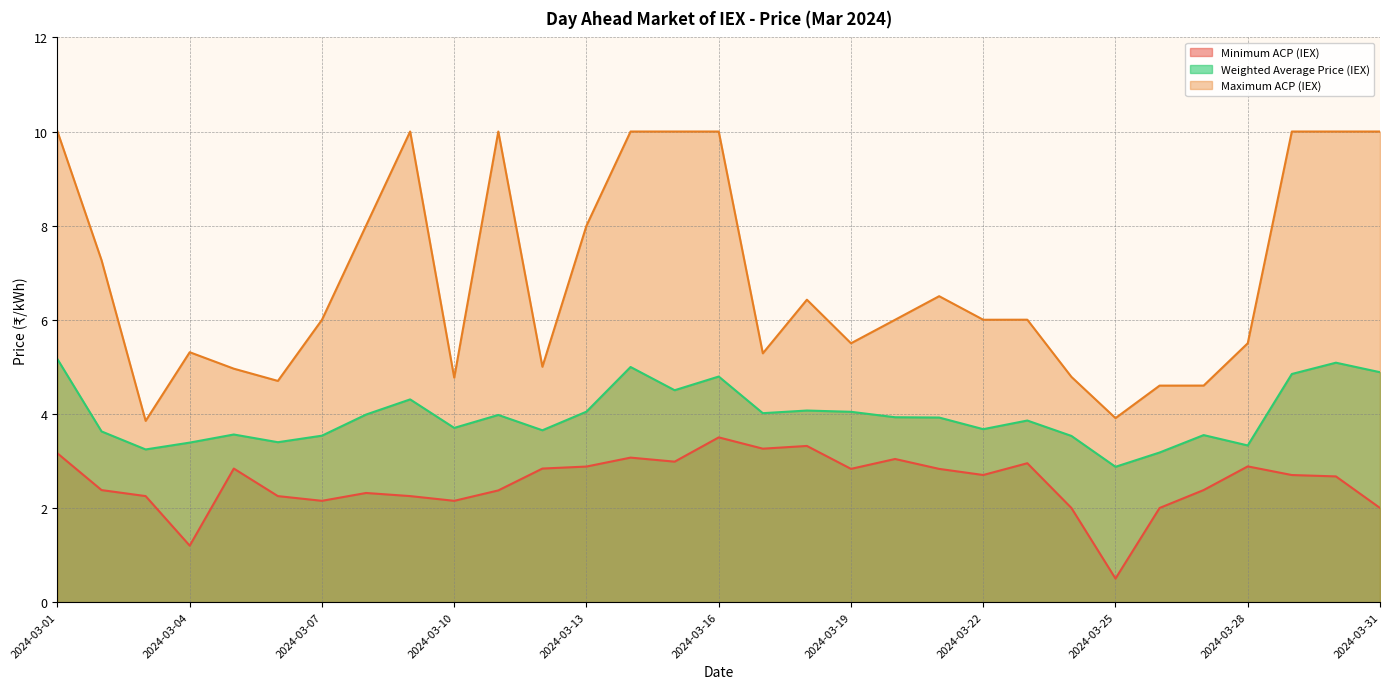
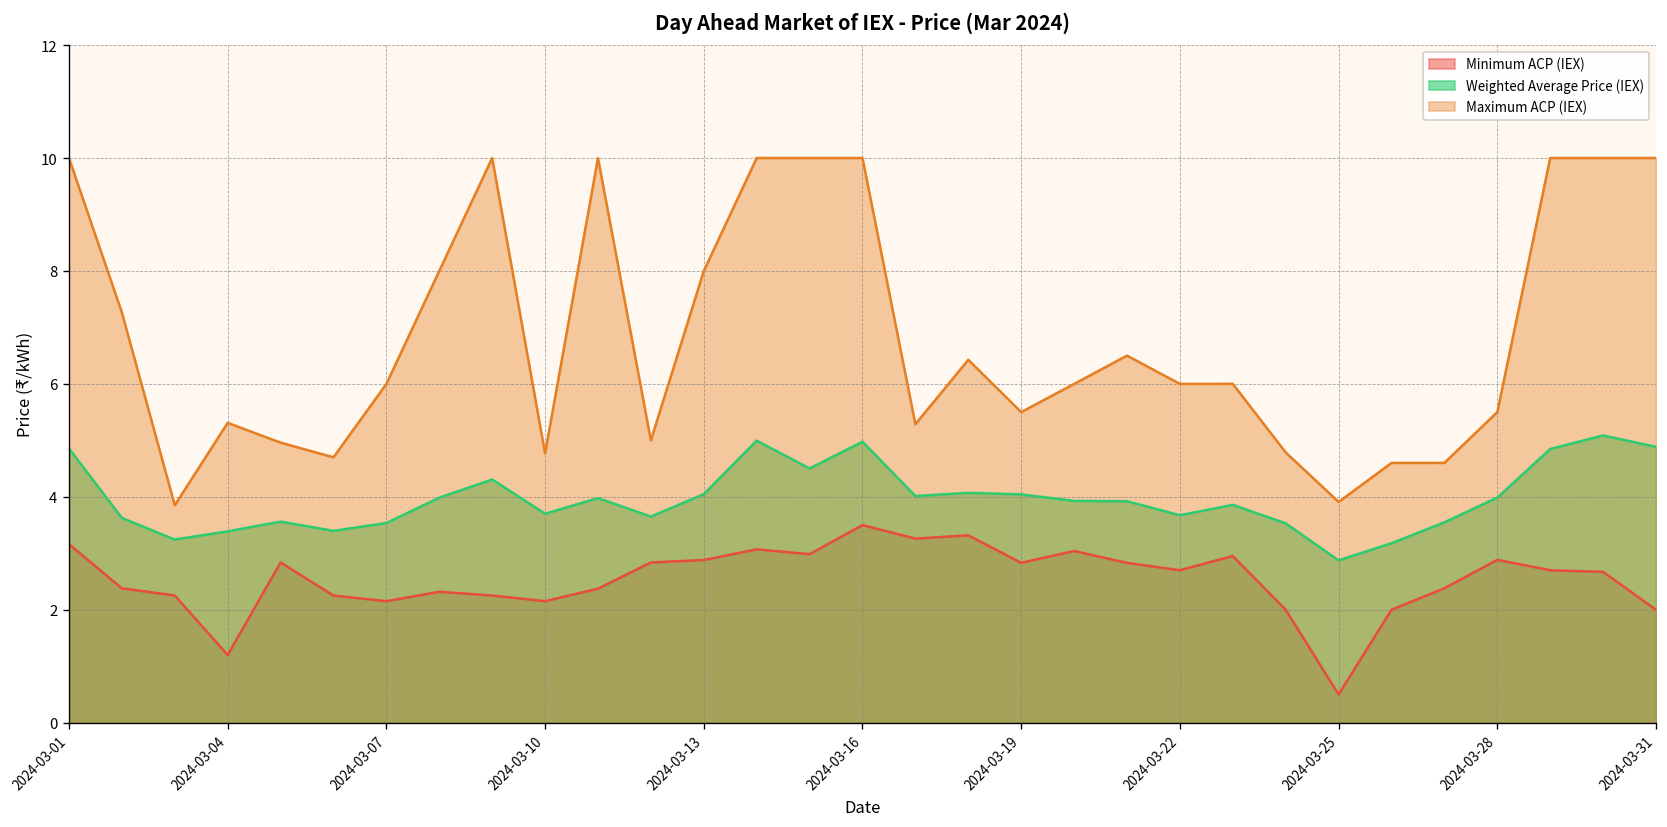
  {
    "Weighted Average Price (IEX)": {
-     "2024-03-01": 5.2,
+     "2024-03-01": 4.9,
      "2024-03-04": 3.4,
      "2024-03-07": 3.5,
      "2024-03-10": 3.7,
      "2024-03-13": 4.0,
-     "2024-03-16": 4.8,
+     "2024-03-16": 5.0,
      "2024-03-19": 4.0,
      "2024-03-22": 3.7,
      "2024-03-25": 2.9,
-     "2024-03-28": 3.3,
+     "2024-03-28": 4.0,
      "2024-03-31": 4.9
    }
  }
